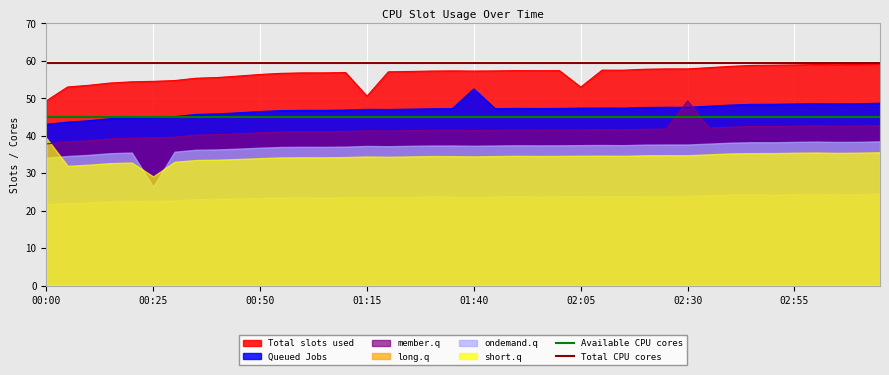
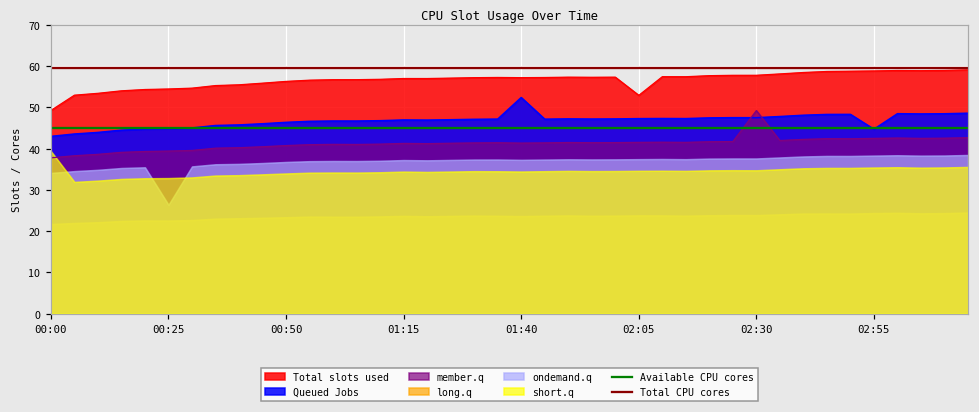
  {
    "Total slots used": {
      "00:00": 49,
      "00:25": 54,
      "00:50": 56,
-     "01:15": 51,
+     "01:15": 57,
      "01:40": 57,
      "02:05": 53,
      "02:30": 58,
      "02:55": 59
    },
    "Queued Jobs": {
      "00:00": 43,
      "00:25": 45,
      "00:50": 46,
      "01:15": 47,
      "01:40": 52,
      "02:05": 47,
      "02:30": 48,
-     "02:55": 48
+     "02:55": 45
    },
    "member.q": {
      "00:00": 38,
      "00:25": 39,
      "00:50": 41,
      "01:15": 41,
      "01:40": 41,
      "02:05": 42,
      "02:30": 49,
      "02:55": 42
    },
    "long.q": {
      "00:00": 22,
      "00:25": 23,
      "00:50": 23,
      "01:15": 24,
      "01:40": 24,
      "02:05": 24,
      "02:30": 24,
      "02:55": 24
    },
    "ondemand.q": {
      "00:00": 34,
      "00:25": 26,
      "00:50": 37,
      "01:15": 37,
      "01:40": 37,
      "02:05": 37,
      "02:30": 38,
      "02:55": 38
    },
    "short.q": {
      "00:00": 39,
-     "00:25": 29,
+     "00:25": 33,
      "00:50": 34,
      "01:15": 34,
      "01:40": 34,
      "02:05": 35,
      "02:30": 35,
      "02:55": 35
    }
  }
